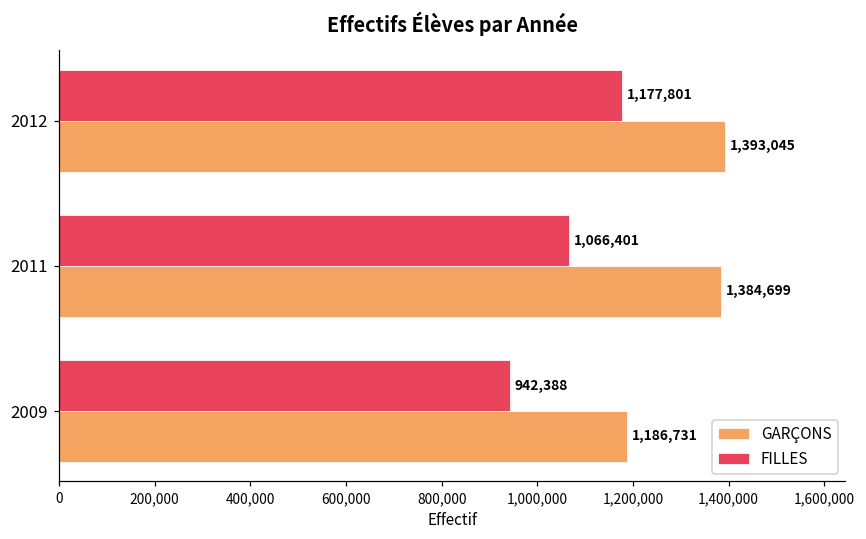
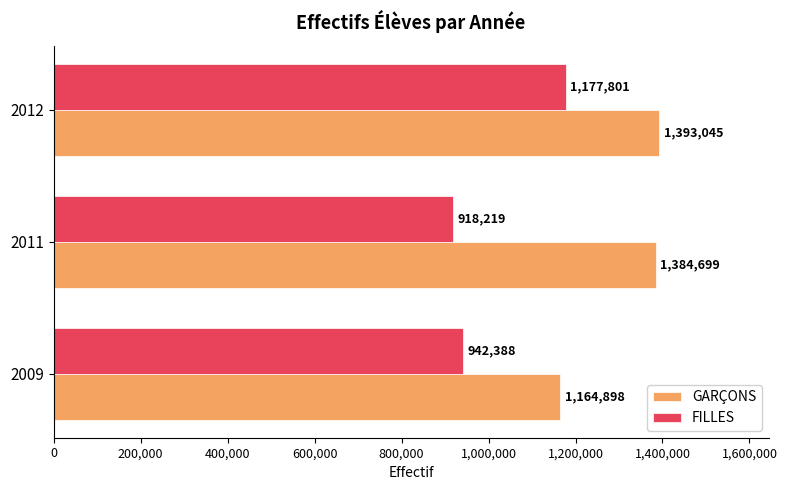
  {
    "GARÇONS": {
      "2012": "1,393,045",
      "2011": "1,384,699",
-     "2009": "1,186,731"
+     "2009": "1,164,898"
    },
    "FILLES": {
      "2012": "1,177,801",
-     "2011": "1,066,401",
+     "2011": "918,219",
      "2009": "942,388"
    }
  }
